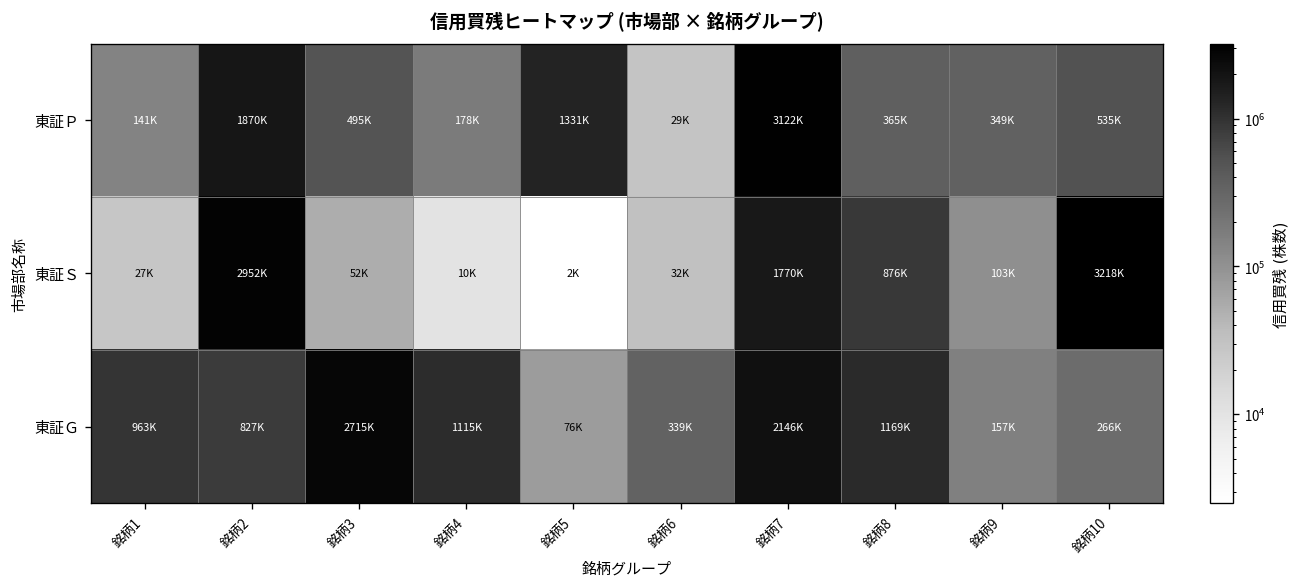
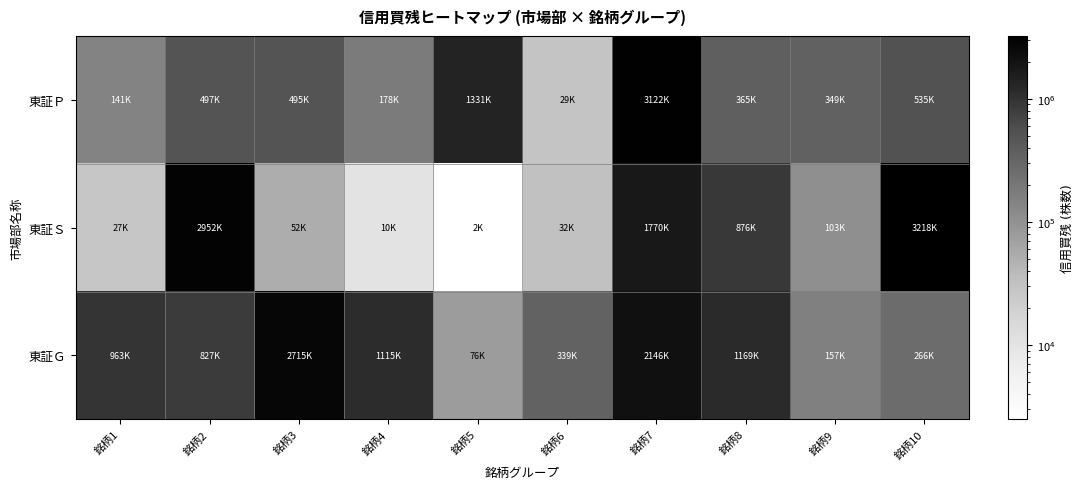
  {
    "東証Ｐ": {
      "銘柄1": "141K",
-     "銘柄2": "1870K",
+     "銘柄2": "497K",
      "銘柄3": "495K",
      "銘柄4": "178K",
      "銘柄5": "1331K",
      "銘柄6": "29K",
      "銘柄7": "3122K",
      "銘柄8": "365K",
      "銘柄9": "349K",
      "銘柄10": "535K"
    },
    "東証Ｓ": {
      "銘柄1": "27K",
      "銘柄2": "2952K",
      "銘柄3": "52K",
      "銘柄4": "10K",
      "銘柄5": "2K",
      "銘柄6": "32K",
      "銘柄7": "1770K",
      "銘柄8": "876K",
      "銘柄9": "103K",
      "銘柄10": "3218K"
    },
    "東証Ｇ": {
      "銘柄1": "963K",
      "銘柄2": "827K",
      "銘柄3": "2715K",
      "銘柄4": "1115K",
      "銘柄5": "76K",
      "銘柄6": "339K",
      "銘柄7": "2146K",
      "銘柄8": "1169K",
      "銘柄9": "157K",
      "銘柄10": "266K"
    }
  }
